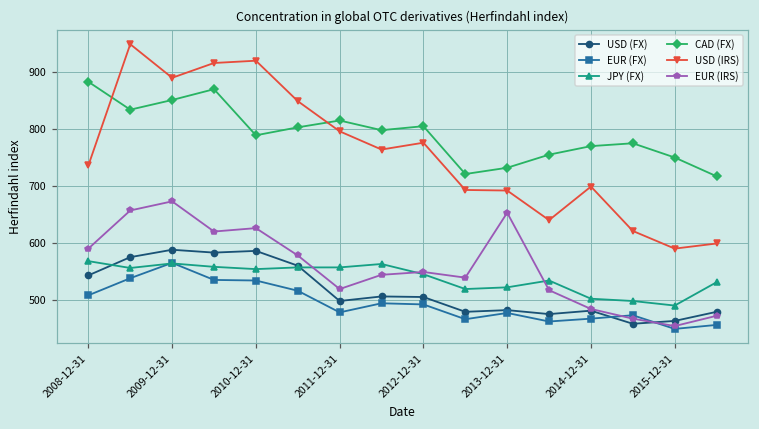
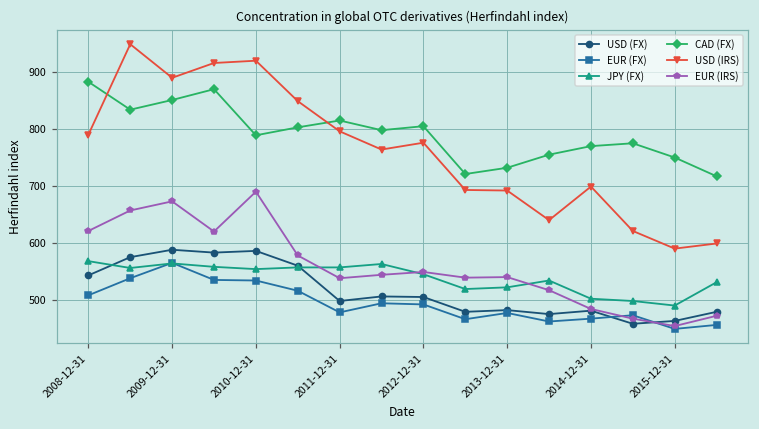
  {
    "USD (IRS)": {
-     "2008-12-31": 740,
+     "2008-12-31": 790,
      "2009-12-31": 890,
      "2010-12-31": 920,
      "2011-12-31": 800,
      "2012-12-31": 780,
      "2013-12-31": 690,
      "2014-12-31": 700,
      "2015-12-31": 590
    },
    "EUR (IRS)": {
-     "2008-12-31": 590,
+     "2008-12-31": 620,
      "2009-12-31": 670,
-     "2010-12-31": 630,
-     "2011-12-31": 520,
-     "2013-12-31": 650,
+     "2010-12-31": 690,
+     "2011-12-31": 540,
+     "2013-12-31": 540,
      "2015-12-31": 450
    }
  }
